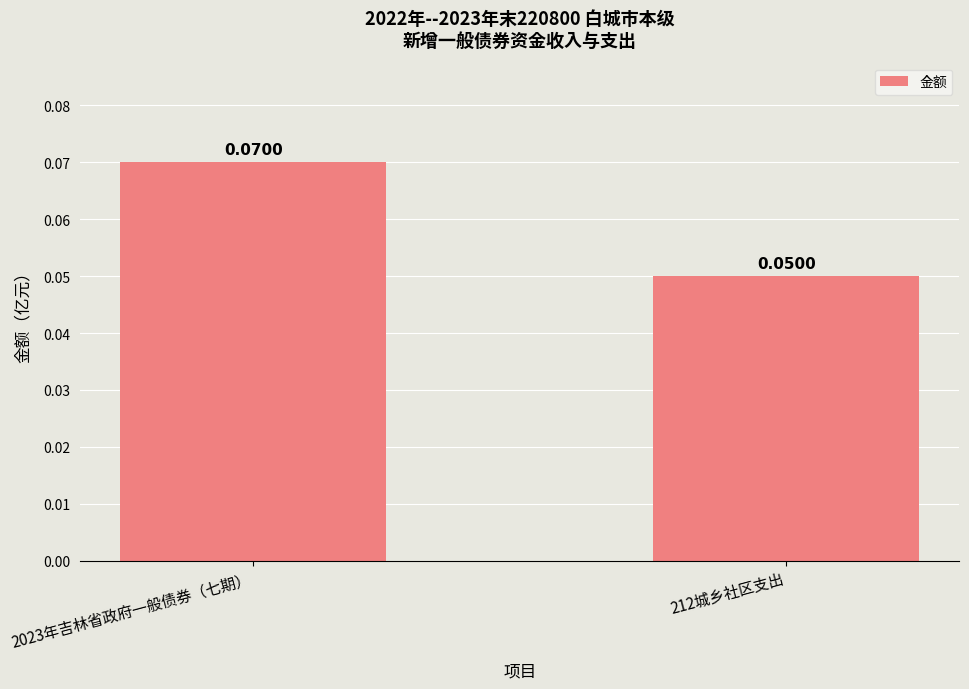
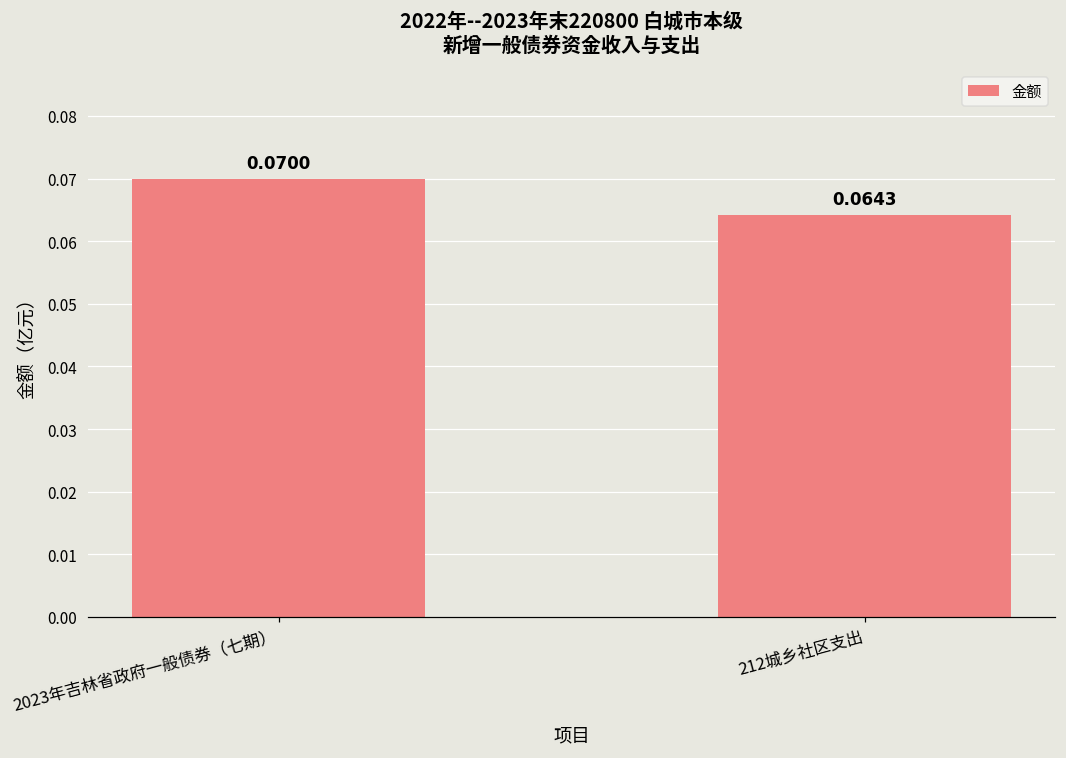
  {
    "2023年吉林省政府一般债券（七期）": 0.0700,
-   "212城乡社区支出": 0.0500
+   "212城乡社区支出": 0.0643
  }
